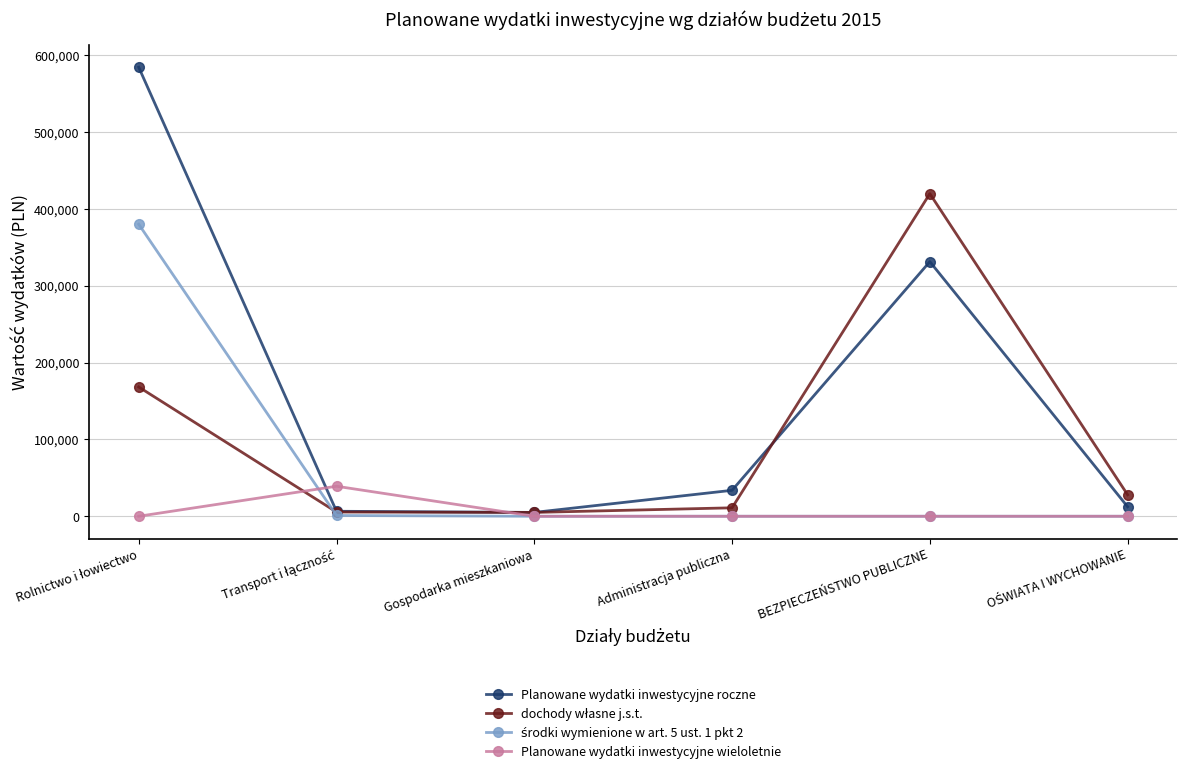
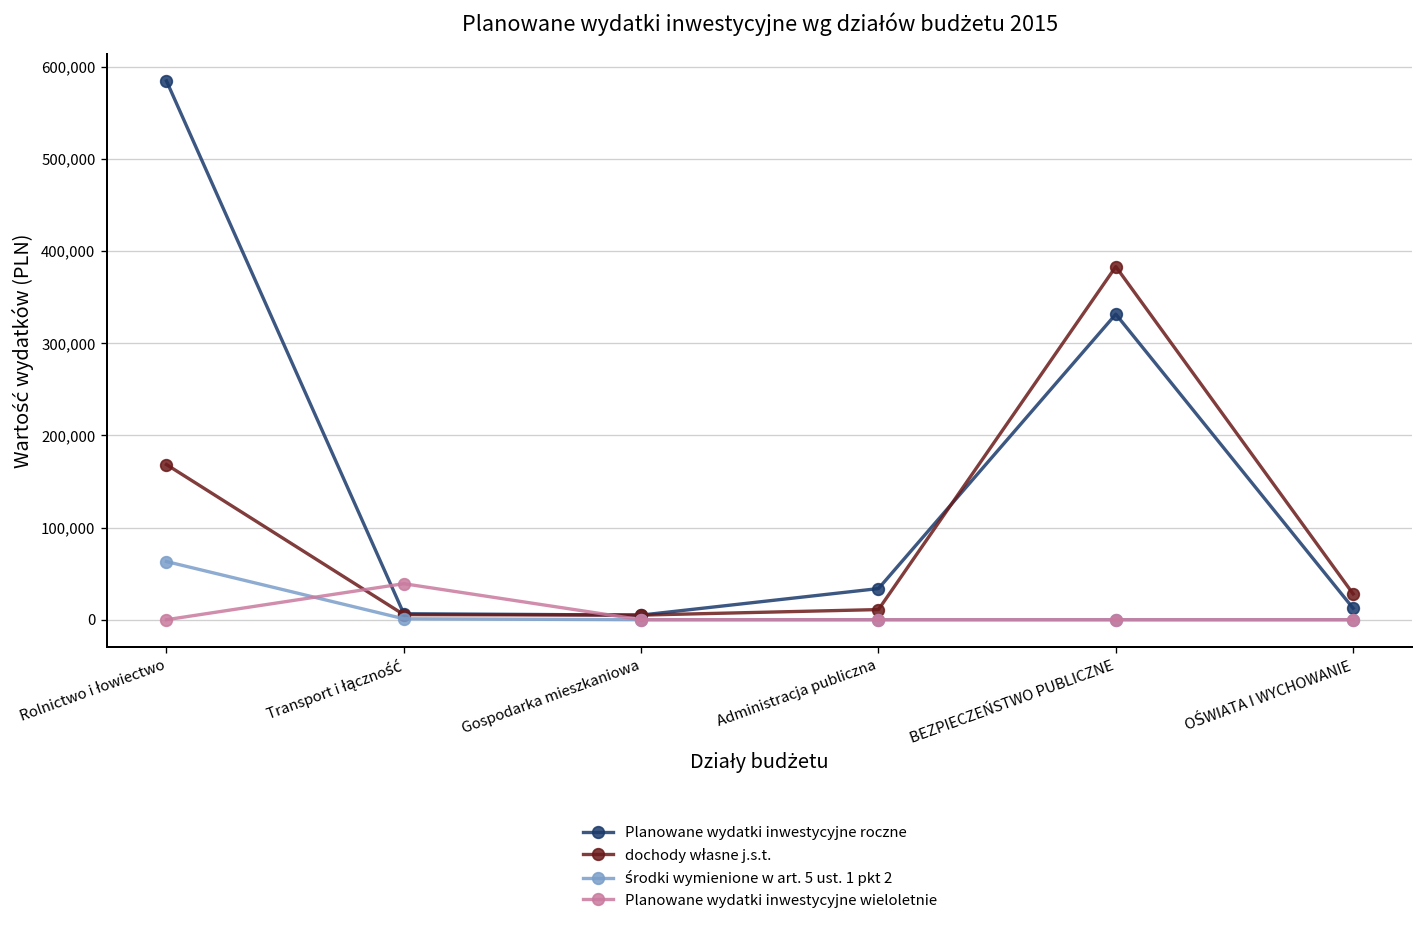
  {
    "Planowane wydatki inwestycyjne roczne": {
      "Rolnictwo i łowiectwo": "580,000",
      "Administracja publiczna": "30,000",
      "BEZPIECZEŃSTWO PUBLICZNE": "330,000",
      "OŚWIATA I WYCHOWANIE": "10,000"
    },
    "dochody własne j.s.t.": {
      "Rolnictwo i łowiectwo": "170,000",
      "Administracja publiczna": "10,000",
-     "BEZPIECZEŃSTWO PUBLICZNE": "420,000",
+     "BEZPIECZEŃSTWO PUBLICZNE": "380,000",
      "OŚWIATA I WYCHOWANIE": "30,000"
    },
    "środki wymienione w art. 5 ust. 1 pkt 2": {
-     "Rolnictwo i łowiectwo": "380,000",
+     "Rolnictwo i łowiectwo": "60,000",
      "Transport i łączność": "0"
    },
    "Planowane wydatki inwestycyjne wieloletnie": {
      "Rolnictwo i łowiectwo": "0",
      "Transport i łączność": "40,000"
    }
  }
